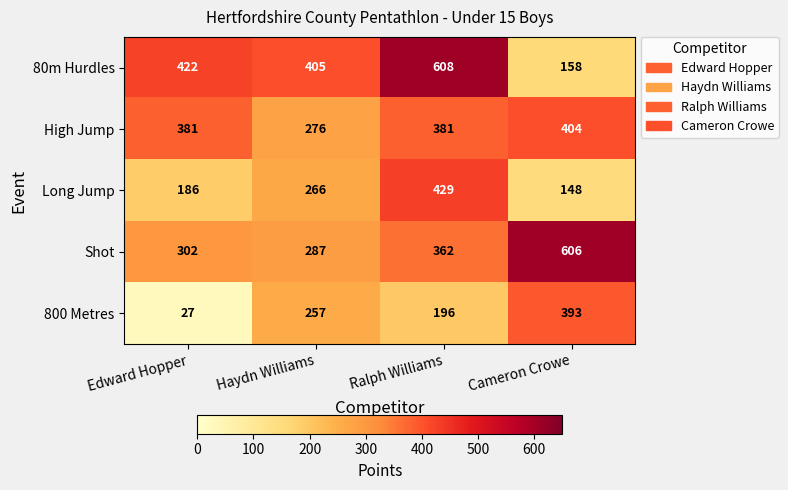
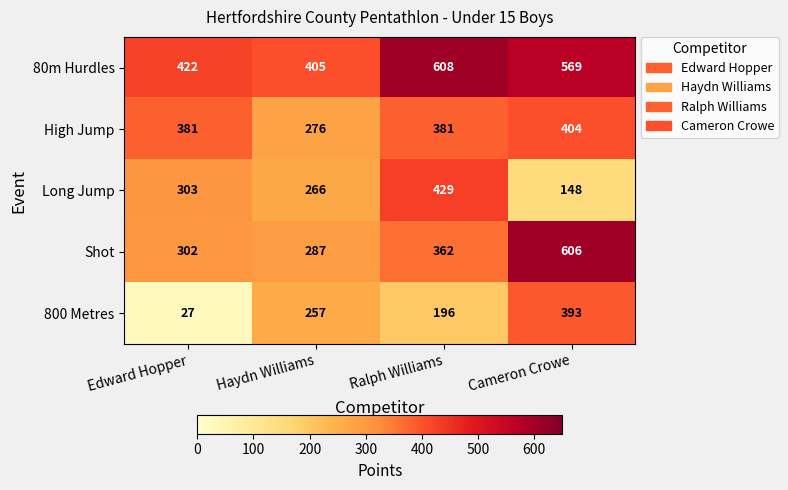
  {
    "80m Hurdles": {
      "Edward Hopper": 422,
      "Haydn Williams": 405,
      "Ralph Williams": 608,
-     "Cameron Crowe": 158
+     "Cameron Crowe": 569
    },
    "High Jump": {
      "Edward Hopper": 381,
      "Haydn Williams": 276,
      "Ralph Williams": 381,
      "Cameron Crowe": 404
    },
    "Long Jump": {
-     "Edward Hopper": 186,
+     "Edward Hopper": 303,
      "Haydn Williams": 266,
      "Ralph Williams": 429,
      "Cameron Crowe": 148
    },
    "Shot": {
      "Edward Hopper": 302,
      "Haydn Williams": 287,
      "Ralph Williams": 362,
      "Cameron Crowe": 606
    },
    "800 Metres": {
      "Edward Hopper": 27,
      "Haydn Williams": 257,
      "Ralph Williams": 196,
      "Cameron Crowe": 393
    }
  }
